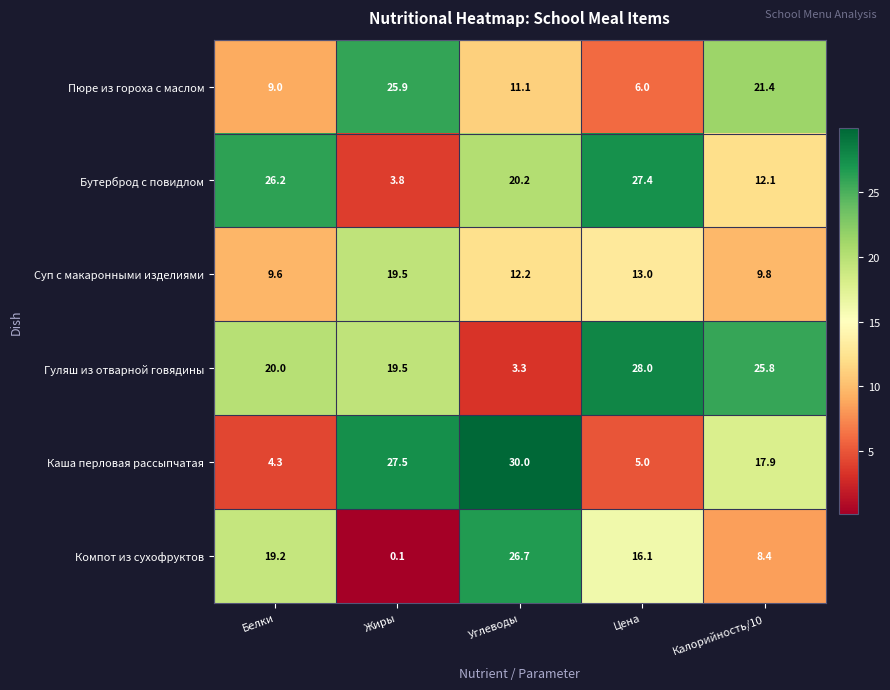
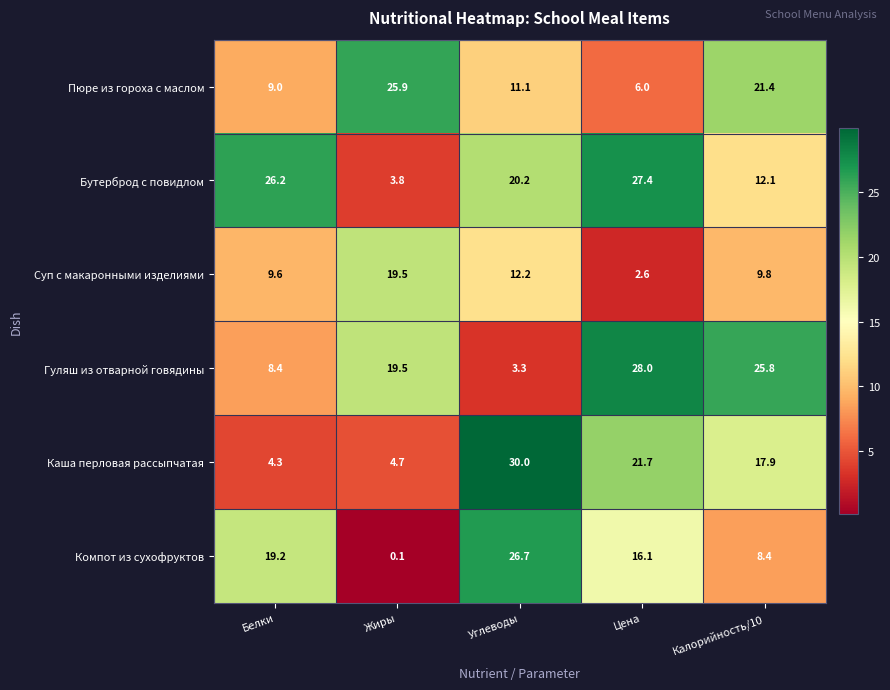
  {
    "Пюре из гороха с маслом": {
      "Белки": 9.0,
      "Жиры": 25.9,
      "Углеводы": 11.1,
      "Цена": 6.0,
      "Калорийность/10": 21.4
    },
    "Бутерброд с повидлом": {
      "Белки": 26.2,
      "Жиры": 3.8,
      "Углеводы": 20.2,
      "Цена": 27.4,
      "Калорийность/10": 12.1
    },
    "Суп с макаронными изделиями": {
      "Белки": 9.6,
      "Жиры": 19.5,
      "Углеводы": 12.2,
-     "Цена": 13.0,
+     "Цена": 2.6,
      "Калорийность/10": 9.8
    },
    "Гуляш из отварной говядины": {
-     "Белки": 20.0,
+     "Белки": 8.4,
      "Жиры": 19.5,
      "Углеводы": 3.3,
      "Цена": 28.0,
      "Калорийность/10": 25.8
    },
    "Каша перловая рассыпчатая": {
      "Белки": 4.3,
-     "Жиры": 27.5,
+     "Жиры": 4.7,
      "Углеводы": 30.0,
-     "Цена": 5.0,
+     "Цена": 21.7,
      "Калорийность/10": 17.9
    },
    "Компот из сухофруктов": {
      "Белки": 19.2,
      "Жиры": 0.1,
      "Углеводы": 26.7,
      "Цена": 16.1,
      "Калорийность/10": 8.4
    }
  }
